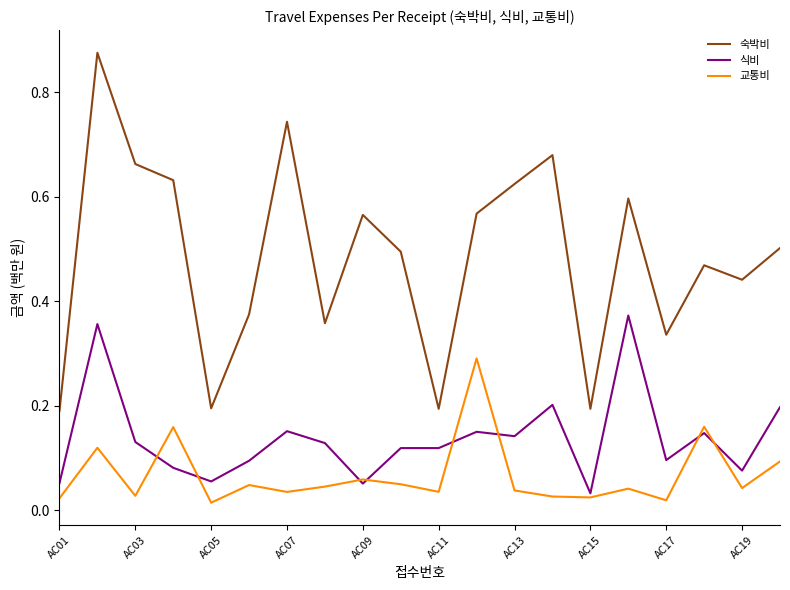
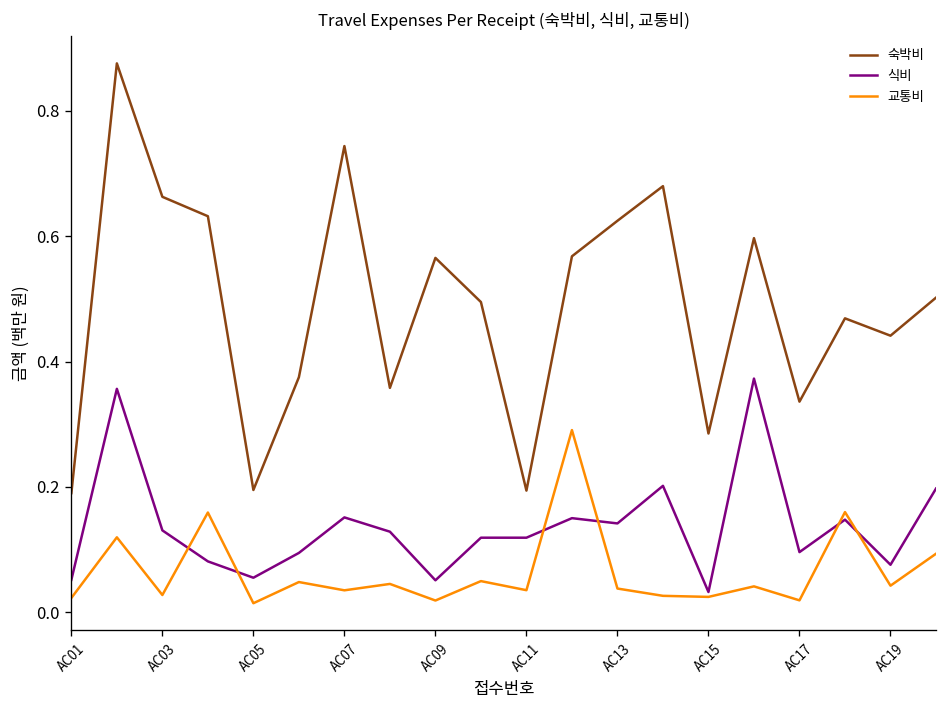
  {
    "숙박비": {
      "AC01": 0.19,
      "AC03": 0.66,
      "AC05": 0.20,
      "AC07": 0.74,
      "AC09": 0.57,
      "AC11": 0.19,
      "AC13": 0.62,
-     "AC15": 0.19,
+     "AC15": 0.29,
      "AC17": 0.34,
      "AC19": 0.44
    },
    "식비": {
      "AC01": 0.05,
      "AC03": 0.13,
      "AC05": 0.05,
      "AC07": 0.15,
      "AC09": 0.05,
      "AC11": 0.12,
      "AC13": 0.14,
      "AC15": 0.03,
      "AC17": 0.10,
      "AC19": 0.08
    },
    "교통비": {
      "AC01": 0.02,
      "AC03": 0.03,
      "AC05": 0.01,
      "AC07": 0.03,
-     "AC09": 0.06,
+     "AC09": 0.02,
      "AC11": 0.04,
      "AC13": 0.04,
      "AC15": 0.02,
      "AC17": 0.02,
      "AC19": 0.04
    }
  }
